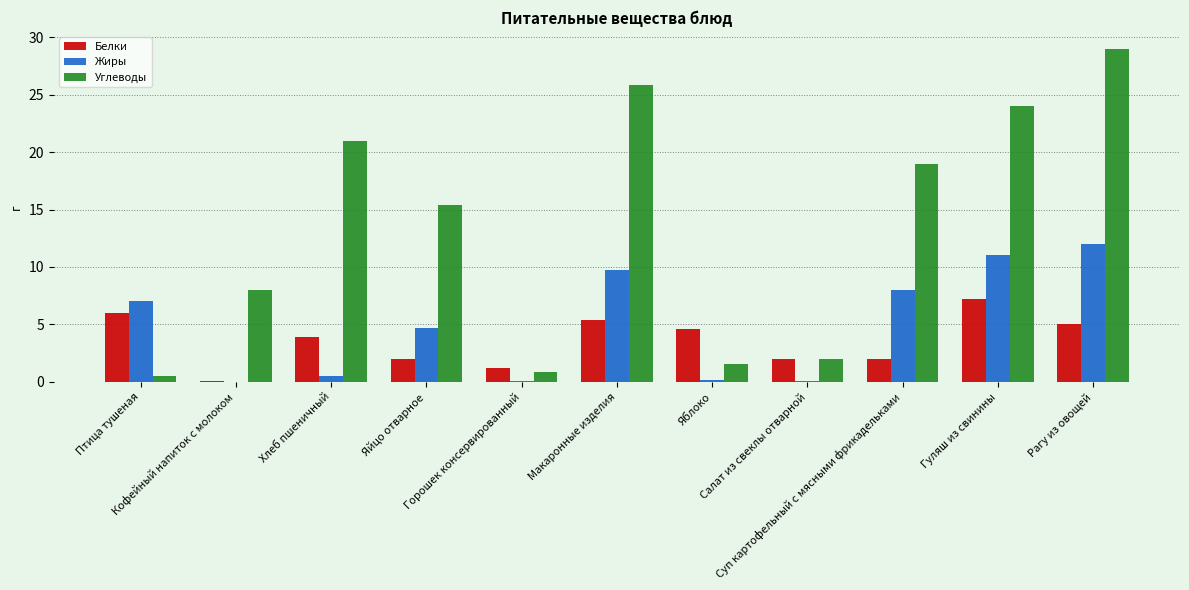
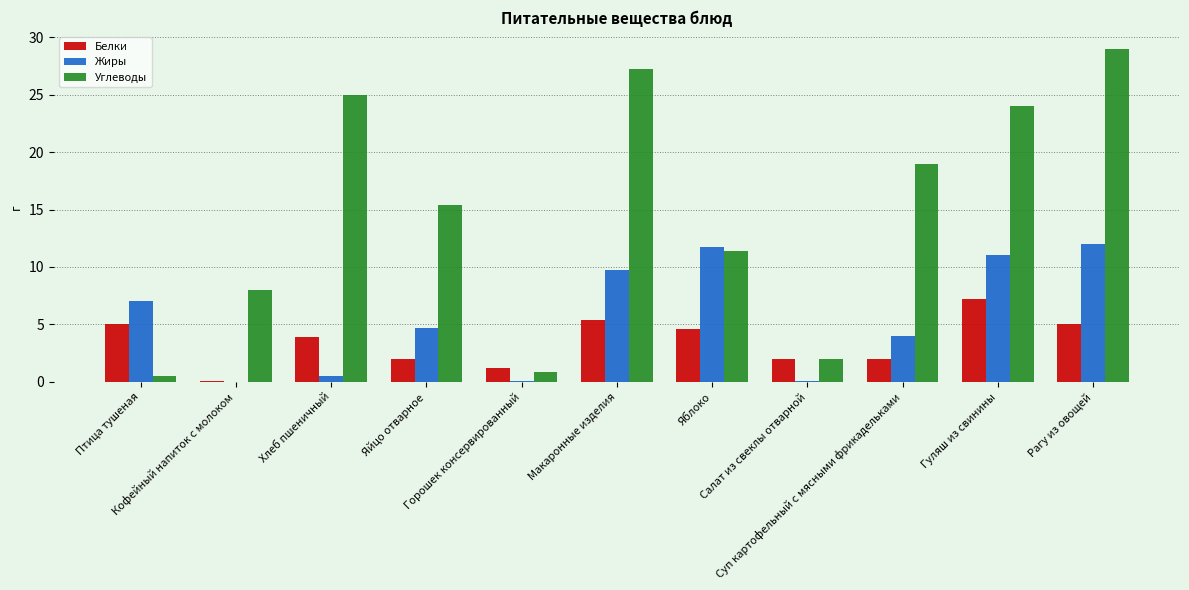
  {
    "Белки": {
-     "Птица тушеная": 6,
+     "Птица тушеная": 5,
      "Хлеб пшеничный": 4,
      "Яйцо отварное": 2,
      "Горошек консервированный": 1,
      "Макаронные изделия": 5.4,
      "Яблоко": 4.6,
      "Салат из свеклы отварной": 2,
      "Суп картофельный с мясными фрикадельками": 2,
      "Гуляш из свинины": 7,
      "Рагу из овощей": 5
    },
    "Жиры": {
      "Птица тушеная": 7.0,
      "Хлеб пшеничный": 0.5,
      "Яйцо отварное": 4.7,
      "Макаронные изделия": 9.7,
-     "Яблоко": 0.2,
-     "Суп картофельный с мясными фрикадельками": 8,
+     "Яблоко": 11.7,
+     "Суп картофельный с мясными фрикадельками": 4,
      "Гуляш из свинины": 11.0,
      "Рагу из овощей": 12.0
    },
    "Углеводы": {
      "Птица тушеная": 0.5,
      "Кофейный напиток с молоком": 8.0,
-     "Хлеб пшеничный": 21,
+     "Хлеб пшеничный": 25,
      "Яйцо отварное": 15.4,
      "Горошек консервированный": 0.9,
-     "Макаронные изделия": 25.8,
-     "Яблоко": 1.6,
+     "Макаронные изделия": 27.2,
+     "Яблоко": 11.4,
      "Салат из свеклы отварной": 2.0,
      "Суп картофельный с мясными фрикадельками": 19.0,
      "Гуляш из свинины": 24.0,
      "Рагу из овощей": 29.0
    }
  }
